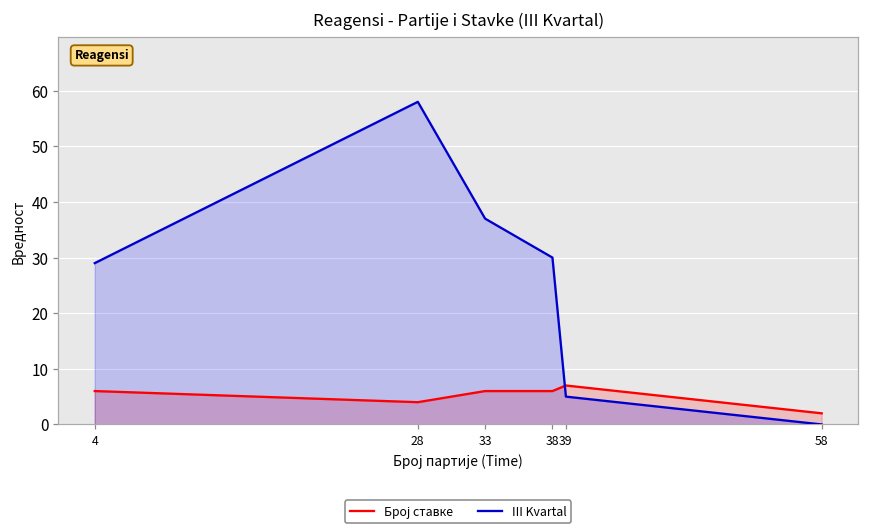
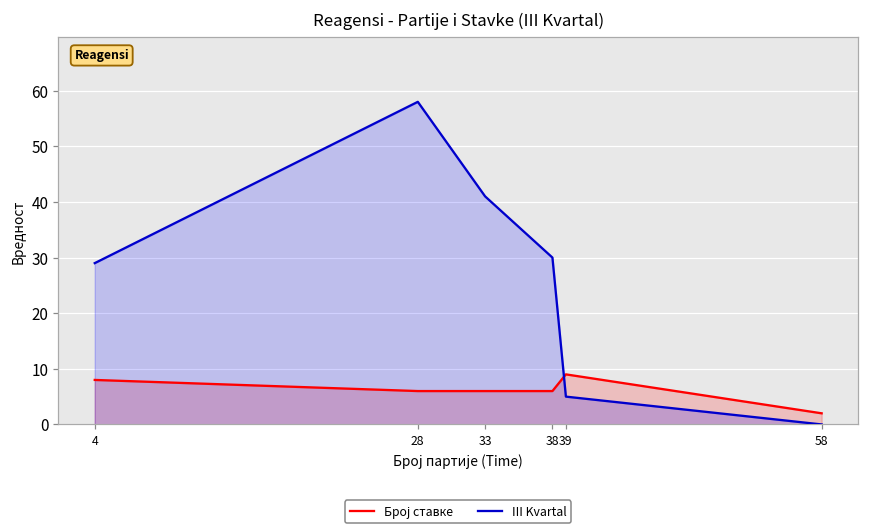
  {
    "Број ставке": {
-     "4": 6,
-     "28": 4,
+     "4": 8,
+     "28": 6,
      "33": 6,
      "38": 6,
-     "39": 7,
+     "39": 9,
      "58": 2
    },
    "III Kvartal": {
      "4": 29,
      "28": 58,
-     "33": 37,
+     "33": 41,
      "38": 30,
      "39": 5,
      "58": 0
    }
  }
